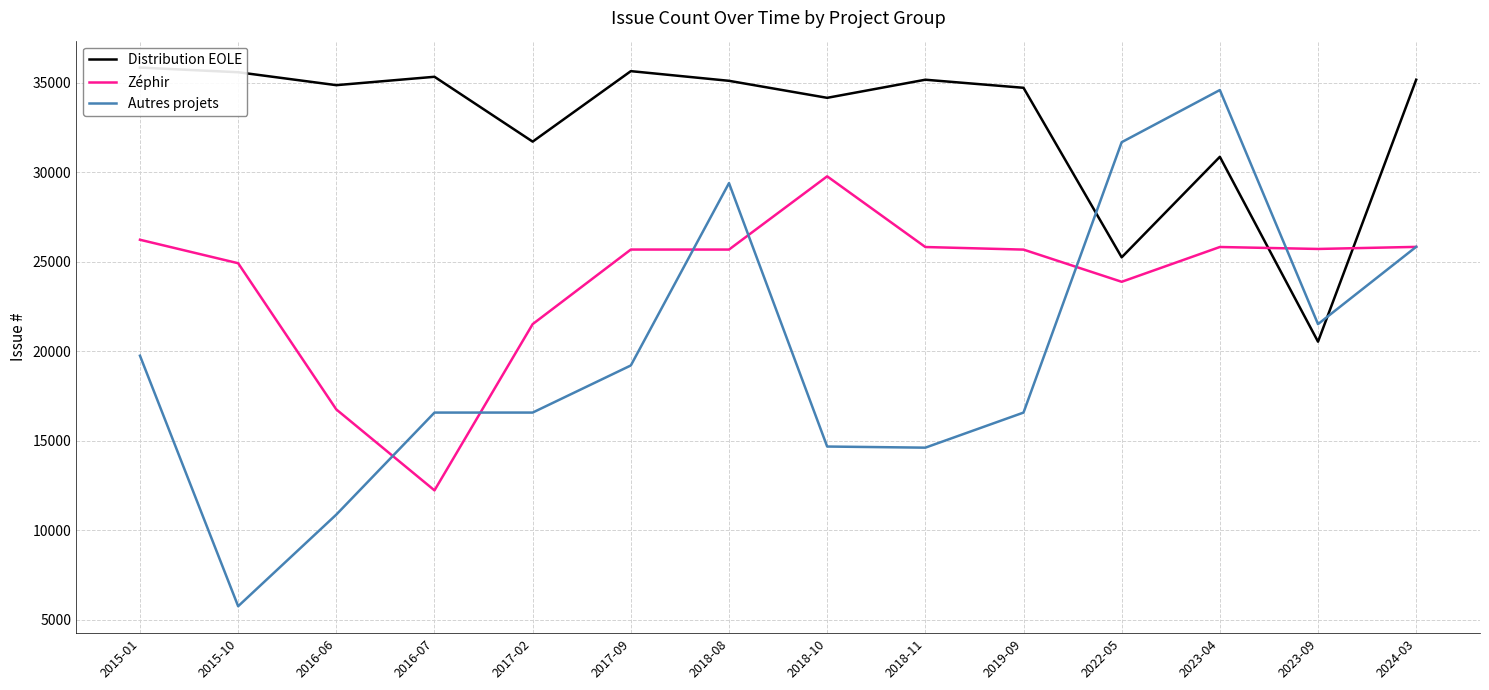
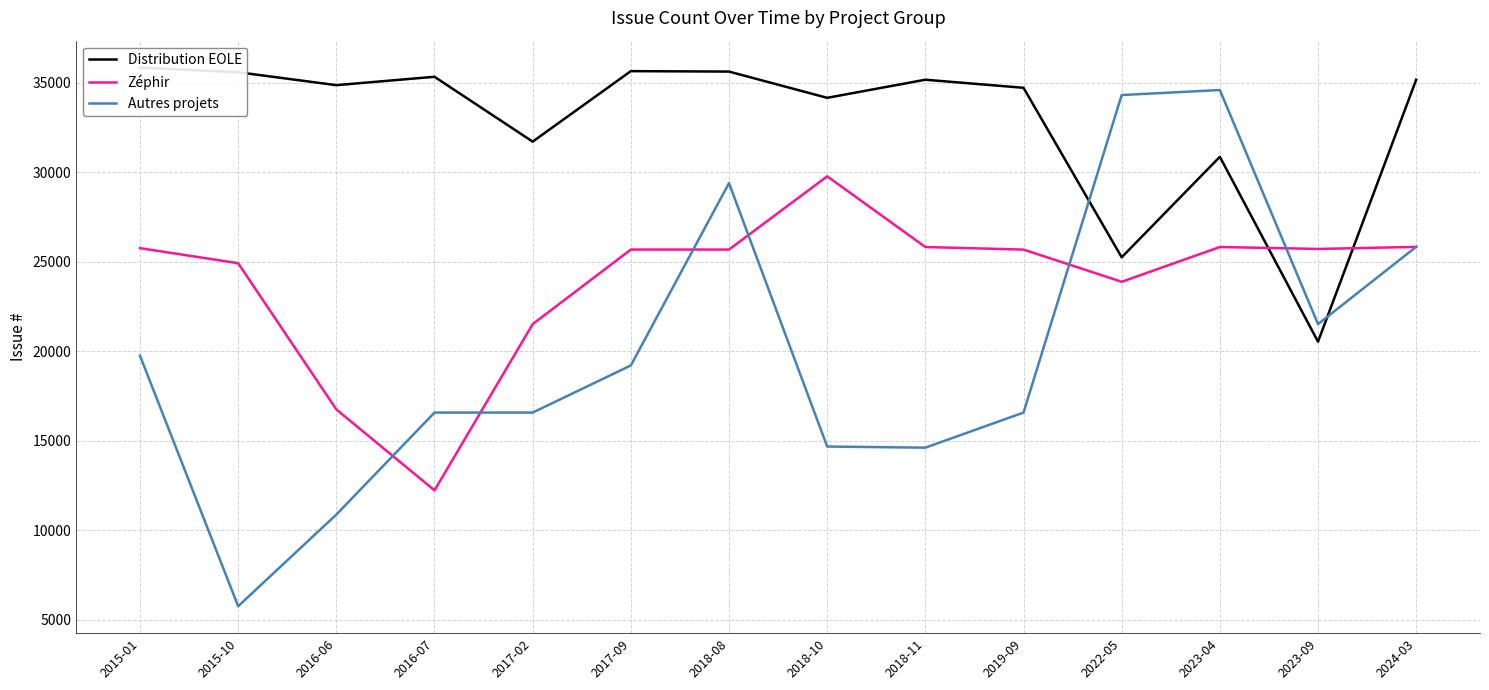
  {
    "Distribution EOLE": {
      "2016-06": 34900,
      "2016-07": 35300,
      "2017-02": 31700,
      "2017-09": 35600,
-     "2018-08": 35100,
+     "2018-08": 35600,
      "2018-10": 34200,
      "2018-11": 35200,
      "2019-09": 34700,
      "2022-05": 25300,
      "2023-04": 30900,
      "2023-09": 20500,
      "2024-03": 35200
    },
    "Zéphir": {
-     "2015-01": 26200,
+     "2015-01": 25800,
      "2015-10": 24900,
      "2016-06": 16800,
      "2016-07": 12200,
      "2017-02": 21500,
      "2017-09": 25700,
      "2018-08": 25700,
      "2018-10": 29800,
      "2018-11": 25800,
      "2019-09": 25700,
      "2022-05": 23900,
      "2023-04": 25800,
      "2023-09": 25700
    },
    "Autres projets": {
      "2015-01": 19800,
      "2015-10": 5800,
      "2016-06": 10900,
      "2016-07": 16600,
      "2017-02": 16600,
      "2017-09": 19200,
      "2018-08": 29400,
      "2018-10": 14700,
      "2018-11": 14600,
      "2019-09": 16600,
-     "2022-05": 31700,
+     "2022-05": 34300,
      "2023-04": 34600,
      "2023-09": 21500
    }
  }
